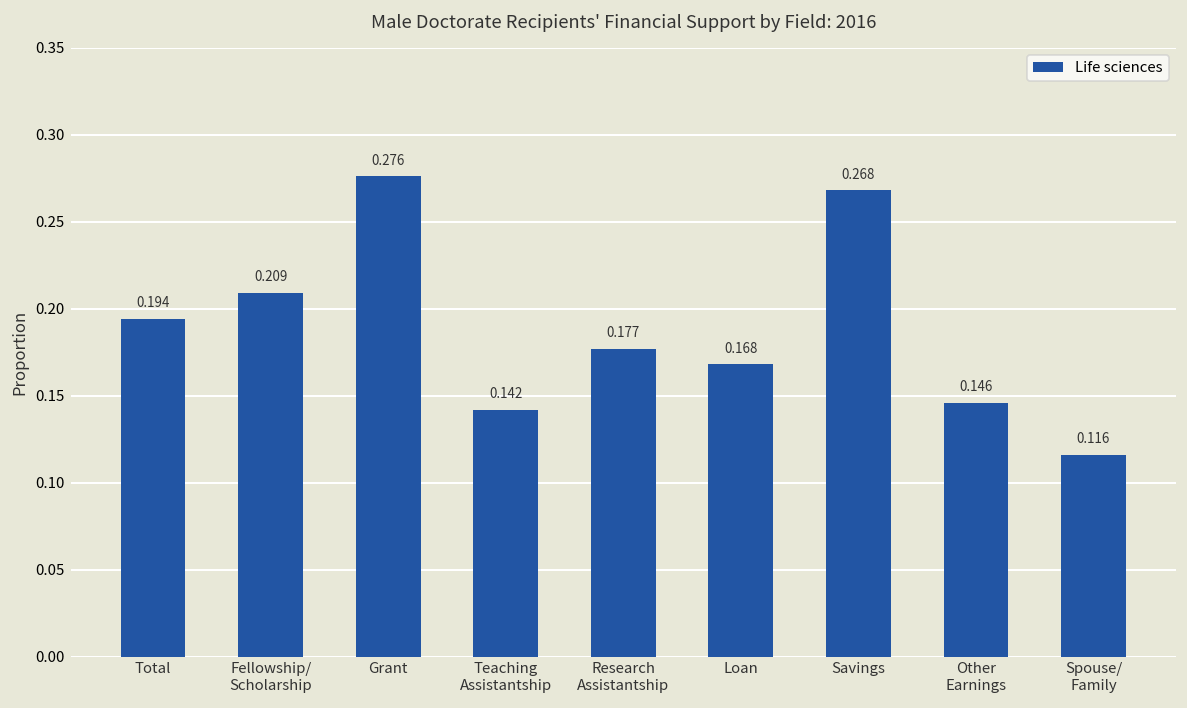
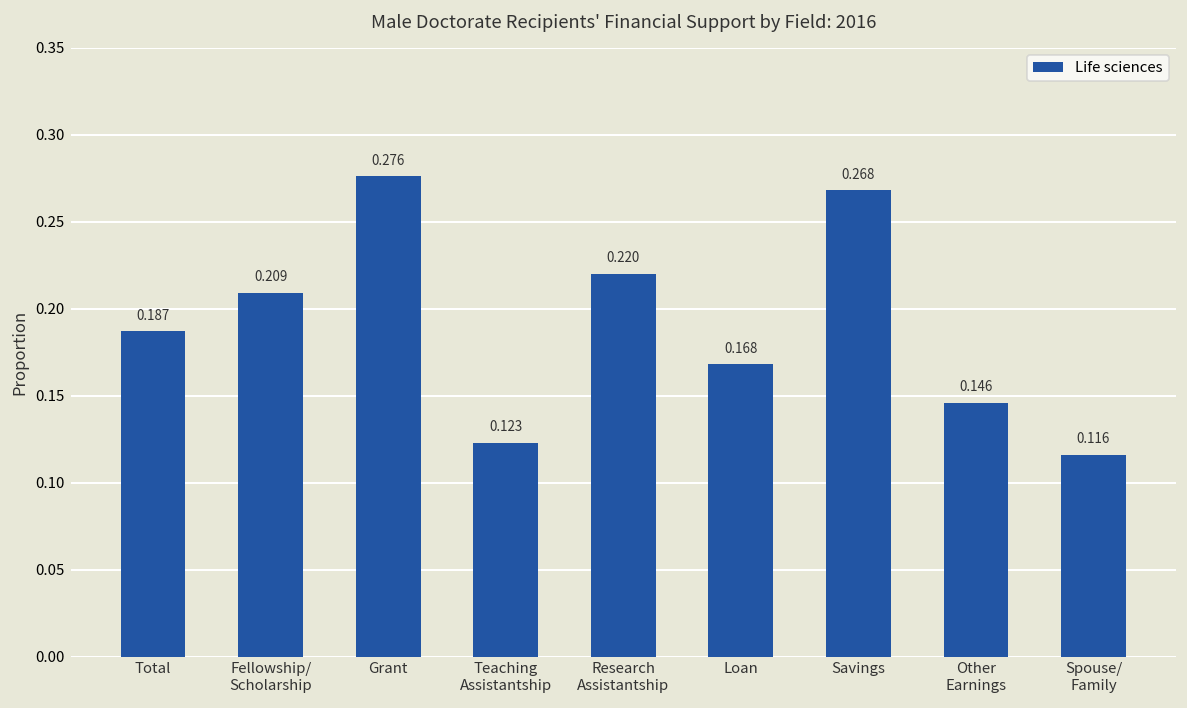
  {
-   "Total": 0.194,
+   "Total": 0.187,
    "Fellowship/ Scholarship": 0.209,
    "Grant": 0.276,
-   "Teaching Assistantship": 0.142,
-   "Research Assistantship": 0.177,
+   "Teaching Assistantship": 0.123,
+   "Research Assistantship": 0.220,
    "Loan": 0.168,
    "Savings": 0.268,
    "Other Earnings": 0.146,
    "Spouse/ Family": 0.116
  }
